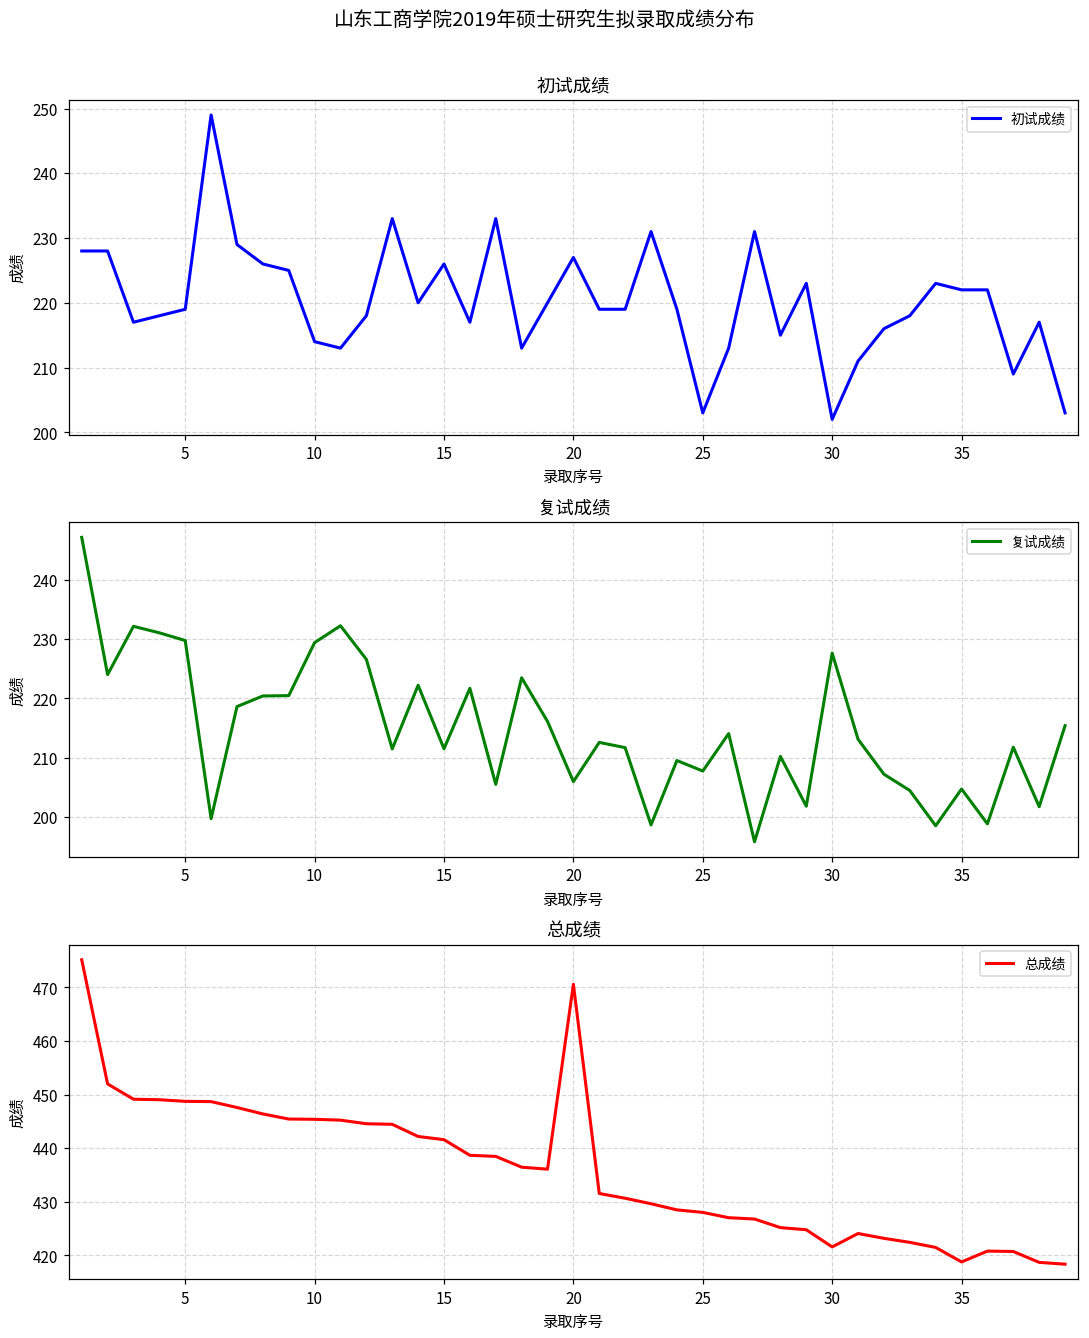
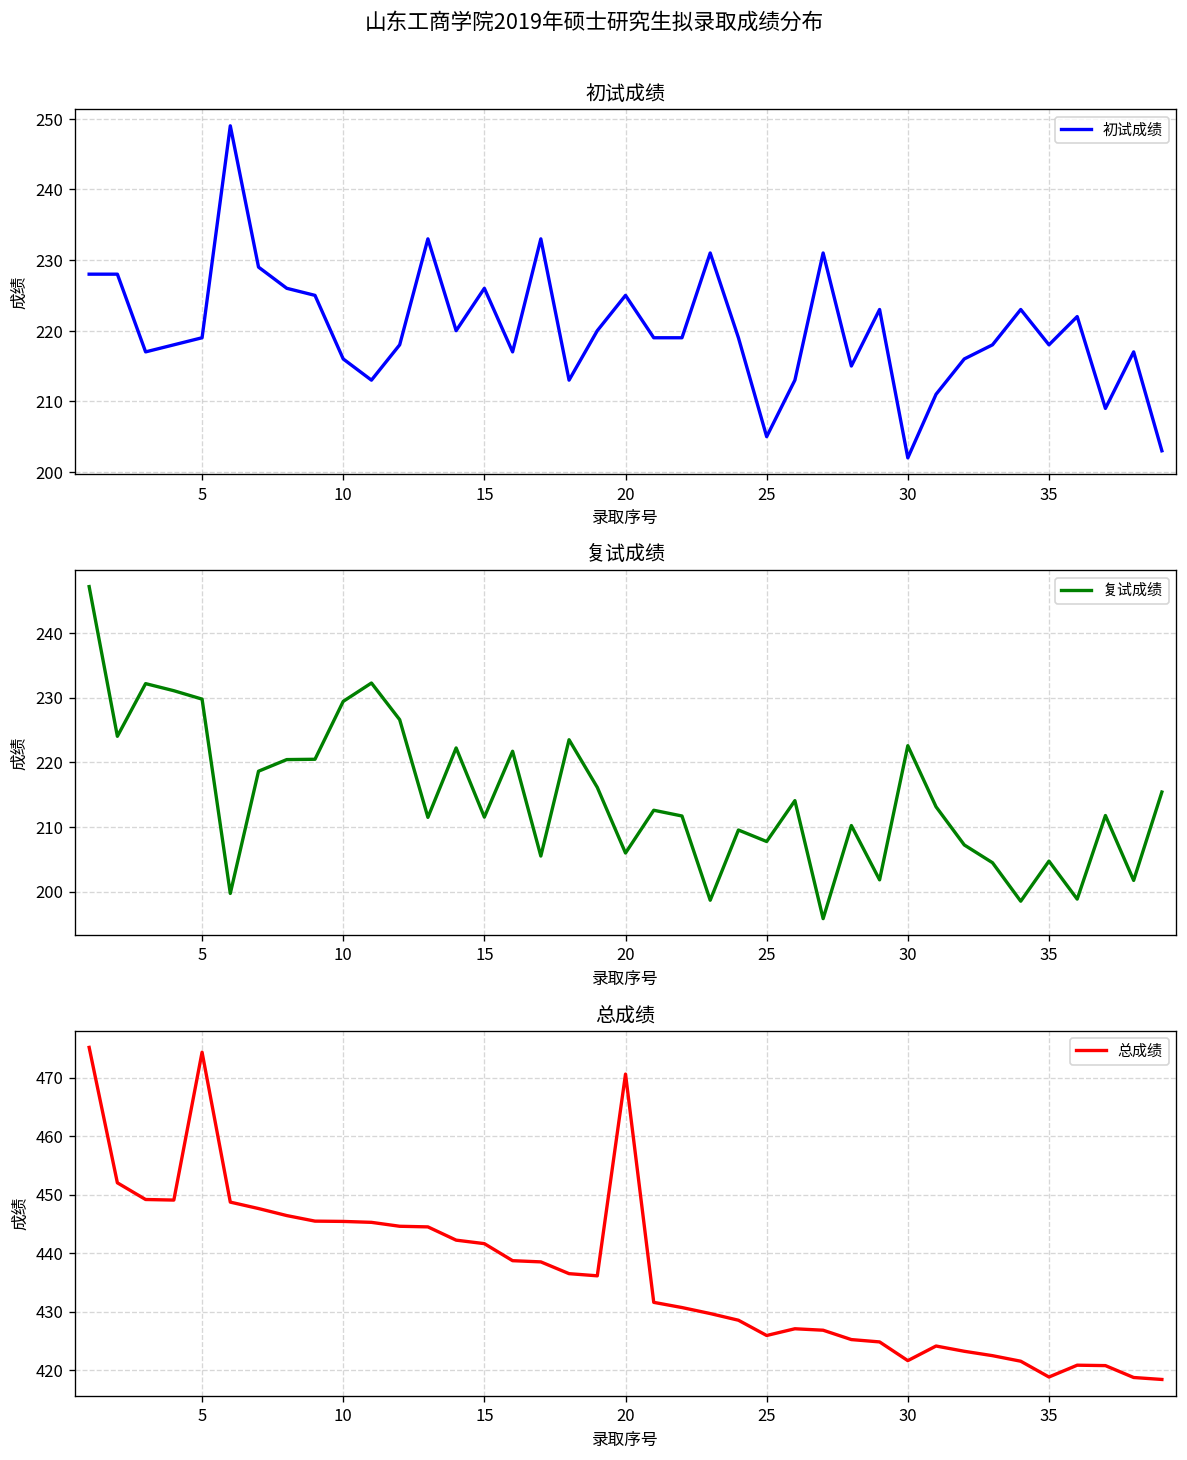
  {
    "初试成绩": {
      "5": 219,
-     "10": 214,
+     "10": 216,
      "15": 226,
-     "20": 227,
-     "25": 203,
+     "20": 225,
+     "25": 205,
      "30": 202,
-     "35": 222
+     "35": 218
    },
    "复试成绩": {
      "5": 230,
      "10": 229,
      "15": 212,
      "20": 206,
      "25": 208,
-     "30": 228,
+     "30": 223,
      "35": 205
    },
    "总成绩": {
-     "5": 449,
+     "5": 474,
      "10": 445,
      "15": 442,
      "20": 471,
-     "25": 428,
+     "25": 426,
      "30": 422,
      "35": 419
    }
  }
